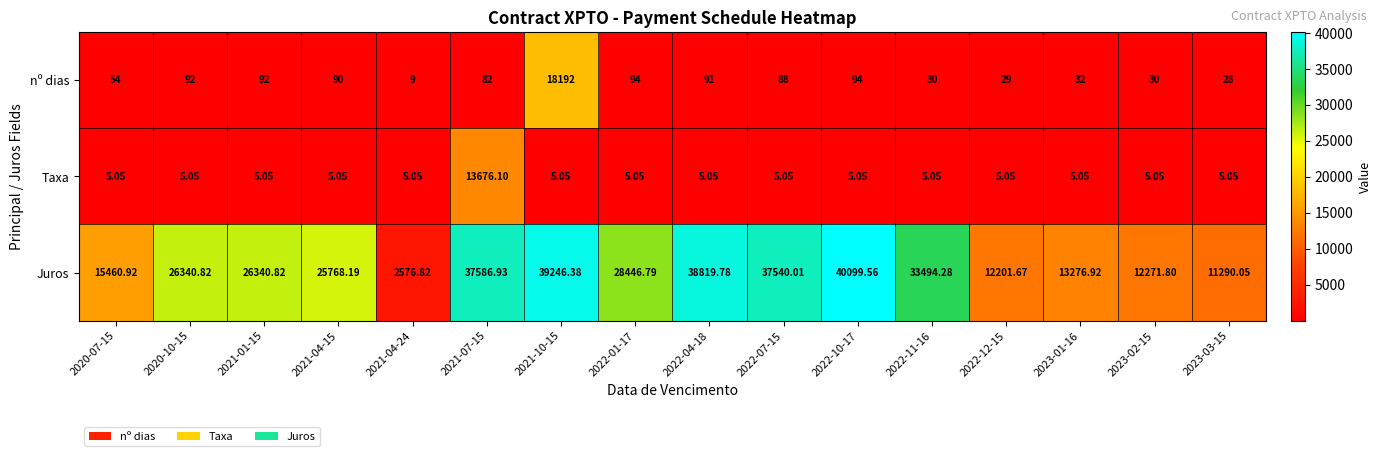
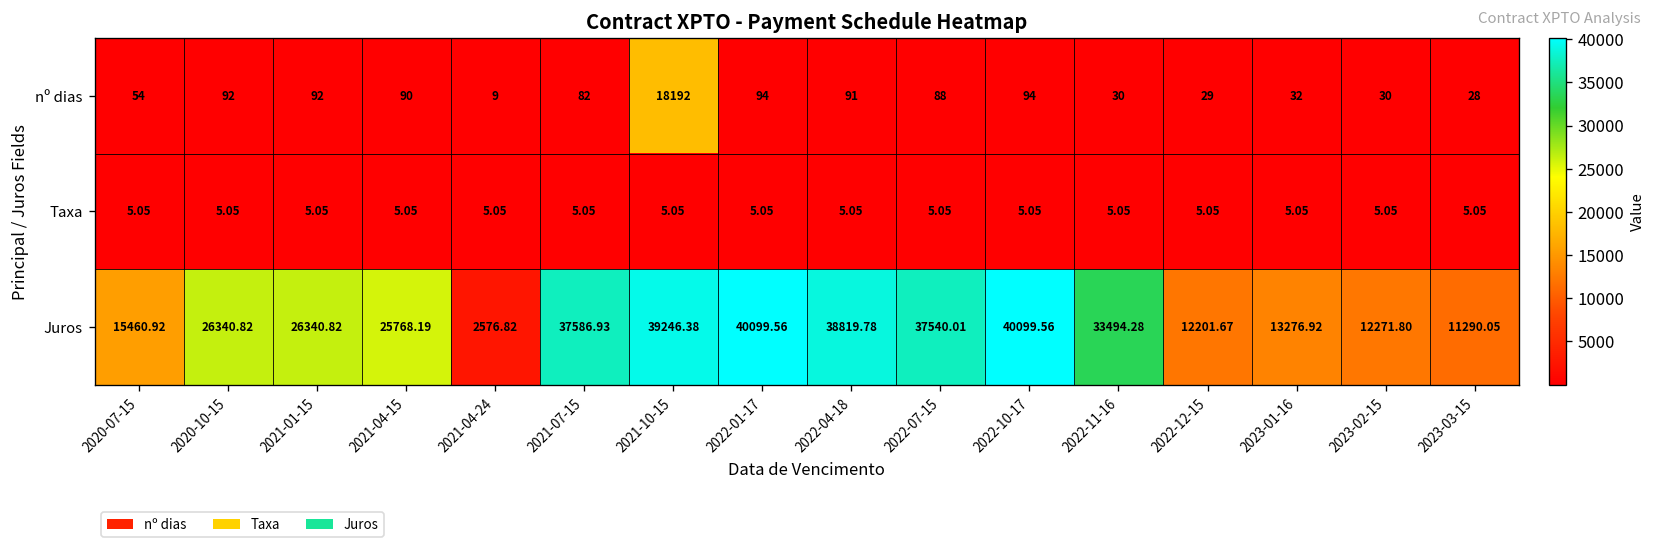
  {
    "nº dias": {
      "2020-07-15": 54,
      "2020-10-15": 92,
      "2021-01-15": 92,
      "2021-04-15": 90,
      "2021-04-24": 9,
      "2021-07-15": 82,
      "2021-10-15": 18192,
      "2022-01-17": 94,
      "2022-04-18": 91,
      "2022-07-15": 88,
      "2022-10-17": 94,
      "2022-11-16": 30,
      "2022-12-15": 29,
      "2023-01-16": 32,
      "2023-02-15": 30,
      "2023-03-15": 28
    },
    "Taxa": {
      "2020-07-15": 5.05,
      "2020-10-15": 5.05,
      "2021-01-15": 5.05,
      "2021-04-15": 5.05,
      "2021-04-24": 5.05,
-     "2021-07-15": 13676.10,
+     "2021-07-15": 5.05,
      "2021-10-15": 5.05,
      "2022-01-17": 5.05,
      "2022-04-18": 5.05,
      "2022-07-15": 5.05,
      "2022-10-17": 5.05,
      "2022-11-16": 5.05,
      "2022-12-15": 5.05,
      "2023-01-16": 5.05,
      "2023-02-15": 5.05,
      "2023-03-15": 5.05
    },
    "Juros": {
      "2020-07-15": 15460.92,
      "2020-10-15": 26340.82,
      "2021-01-15": 26340.82,
      "2021-04-15": 25768.19,
      "2021-04-24": 2576.82,
      "2021-07-15": 37586.93,
      "2021-10-15": 39246.38,
-     "2022-01-17": 28446.79,
+     "2022-01-17": 40099.56,
      "2022-04-18": 38819.78,
      "2022-07-15": 37540.01,
      "2022-10-17": 40099.56,
      "2022-11-16": 33494.28,
      "2022-12-15": 12201.67,
      "2023-01-16": 13276.92,
      "2023-02-15": 12271.80,
      "2023-03-15": 11290.05
    }
  }
